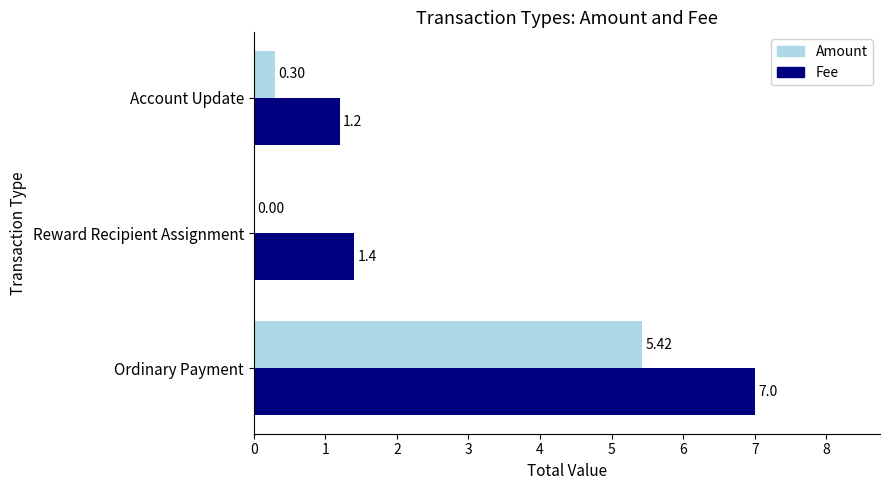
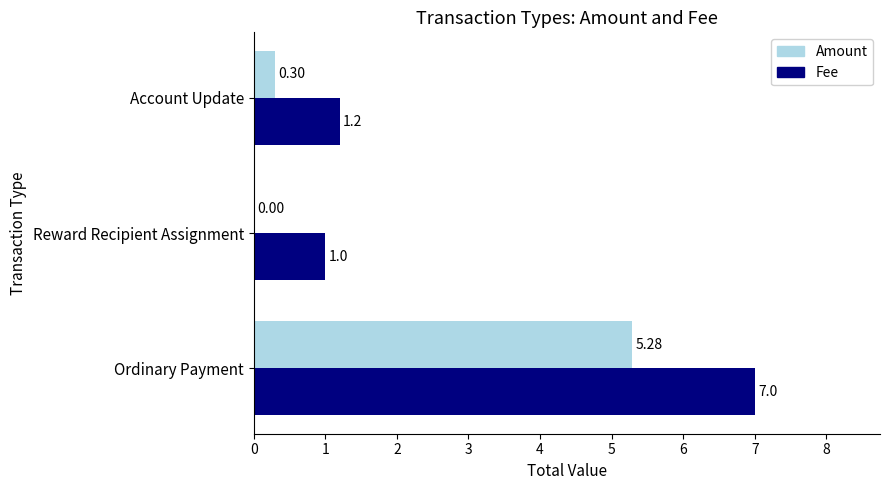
  {
    "Amount": {
      "Account Update": 0.30,
      "Reward Recipient Assignment": 0.00,
-     "Ordinary Payment": 5.42
+     "Ordinary Payment": 5.28
    },
    "Fee": {
      "Account Update": 1.2,
-     "Reward Recipient Assignment": 1.4,
+     "Reward Recipient Assignment": 1.0,
      "Ordinary Payment": 7.0
    }
  }
